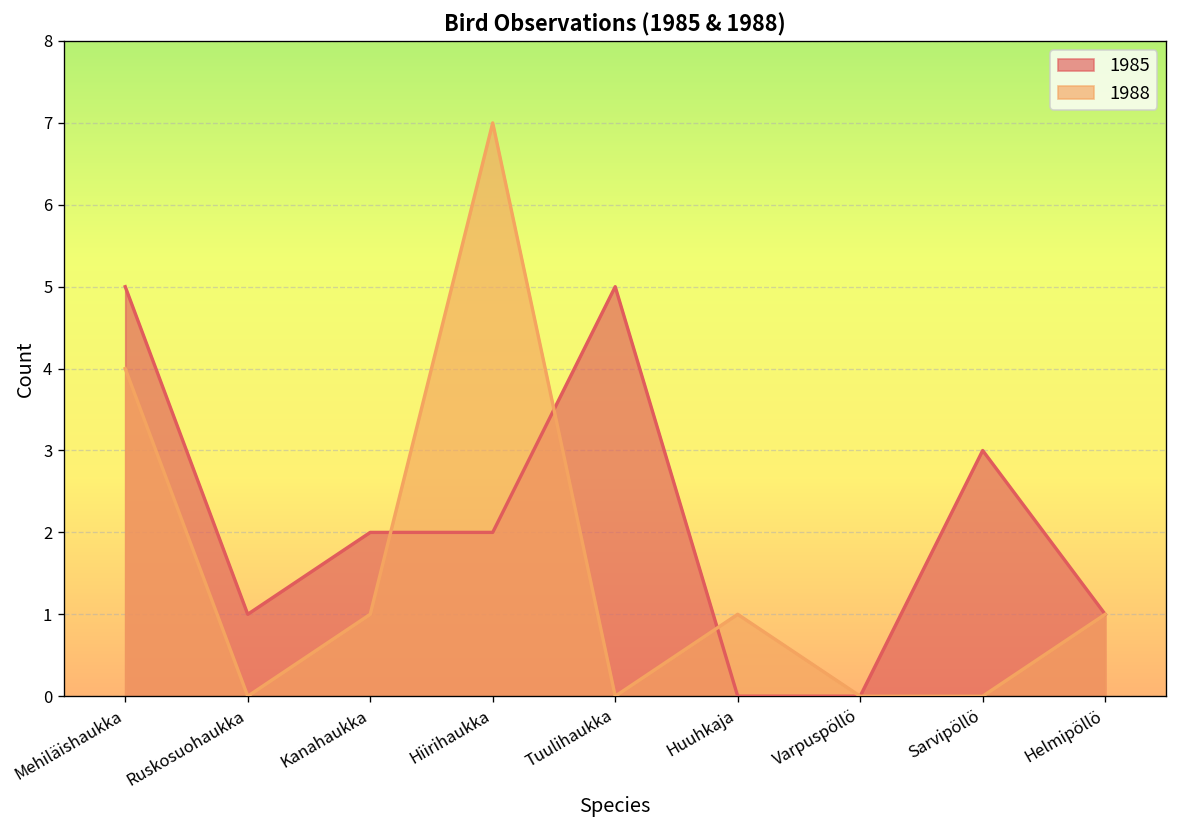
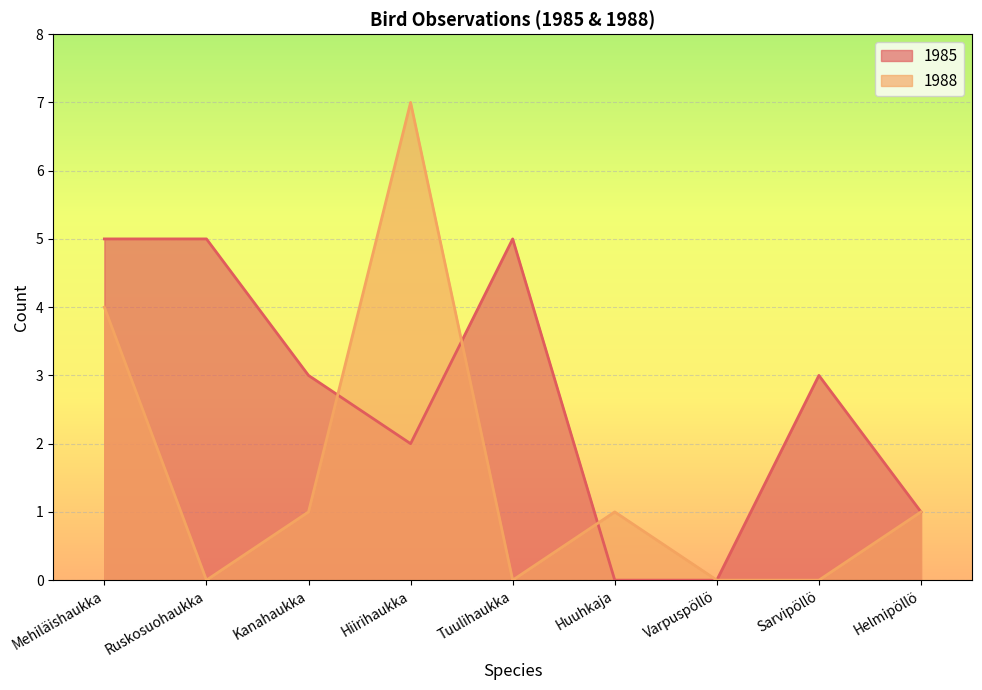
  {
    "1985": {
      "Mehiläishaukka": 5,
-     "Ruskosuohaukka": 1,
-     "Kanahaukka": 2,
+     "Ruskosuohaukka": 5,
+     "Kanahaukka": 3,
      "Hiirihaukka": 2,
      "Tuulihaukka": 5,
      "Huuhkaja": 0,
      "Sarvipöllö": 3
    },
    "1988": {
      "Mehiläishaukka": 4,
      "Ruskosuohaukka": 0,
      "Kanahaukka": 1,
      "Hiirihaukka": 7,
      "Tuulihaukka": 0,
      "Huuhkaja": 1,
      "Sarvipöllö": 0
    }
  }
